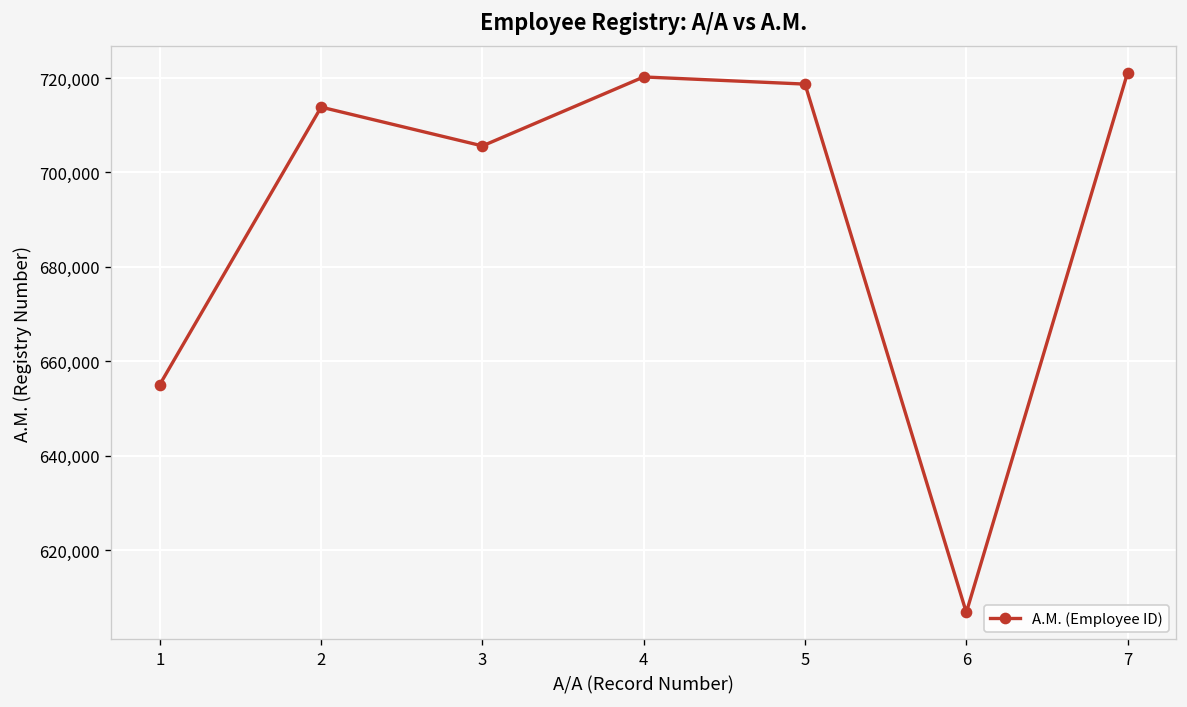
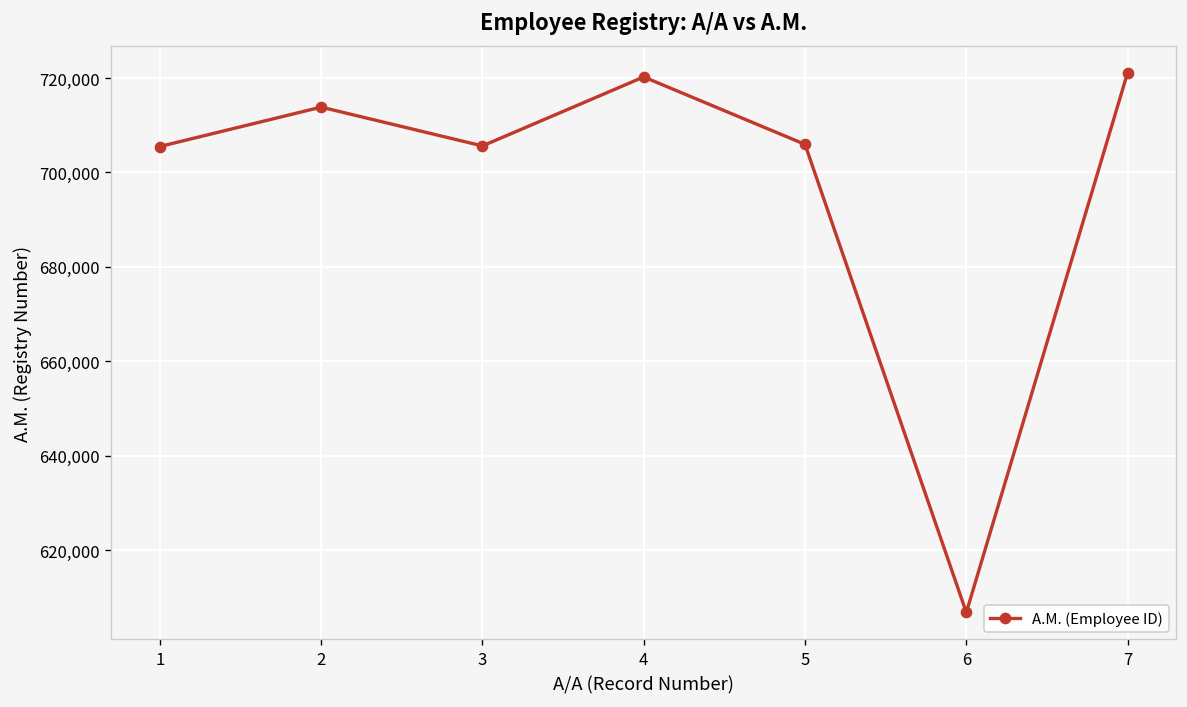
  {
-   "1": "655,000",
+   "1": "705,000",
    "2": "714,000",
    "3": "706,000",
    "4": "720,000",
-   "5": "719,000",
+   "5": "706,000",
    "6": "607,000",
    "7": "721,000"
  }
